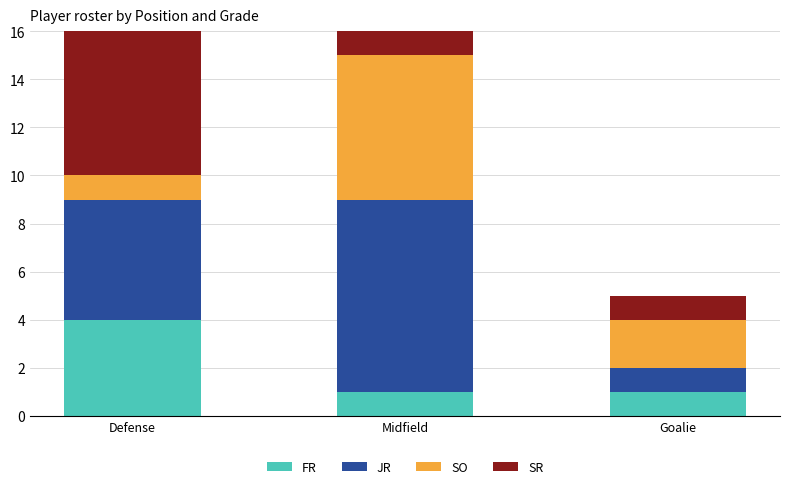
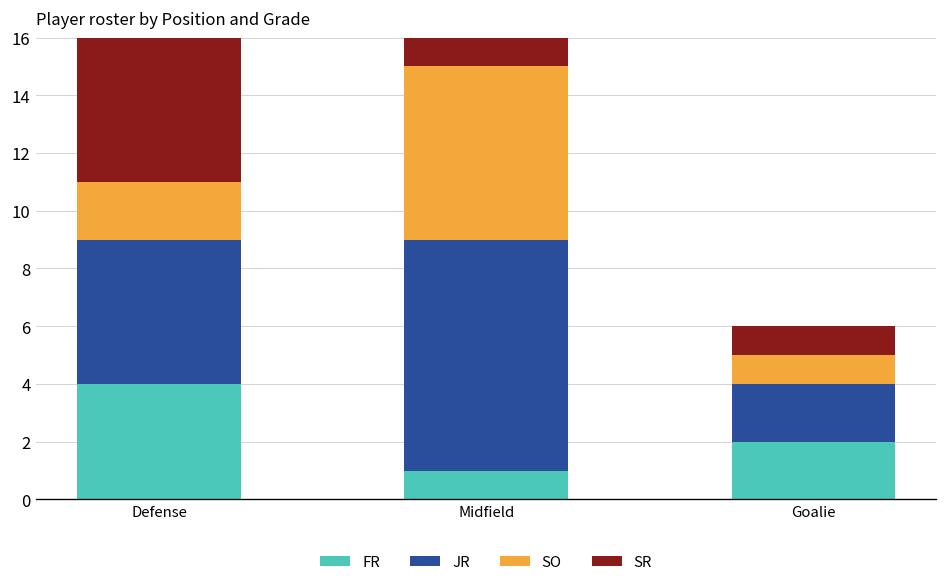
  {
    "FR": {
      "Defense": 4,
      "Midfield": 1,
-     "Goalie": 1
+     "Goalie": 2
    },
    "JR": {
      "Defense": 5,
      "Midfield": 8,
-     "Goalie": 1
+     "Goalie": 2
    },
    "SO": {
-     "Defense": 1,
+     "Defense": 2,
      "Midfield": 6,
-     "Goalie": 2
+     "Goalie": 1
    },
    "SR": {
      "Goalie": 1
    }
  }
